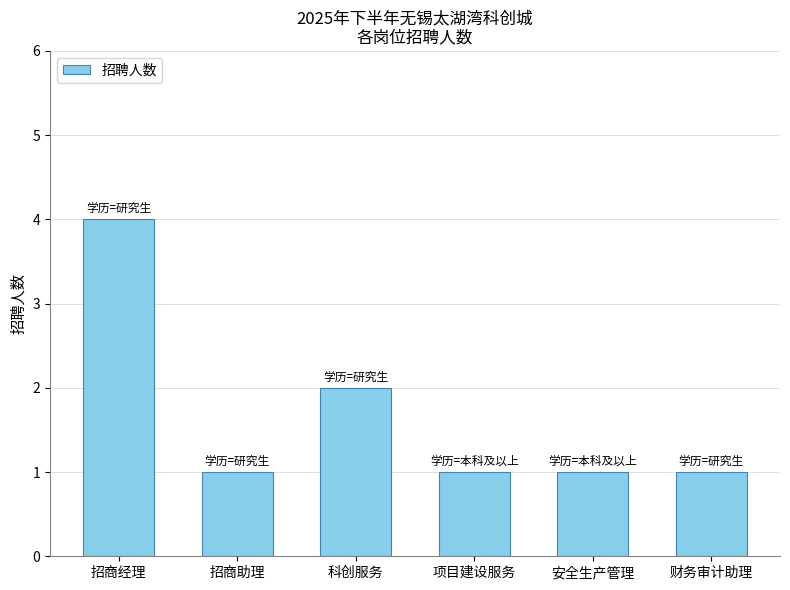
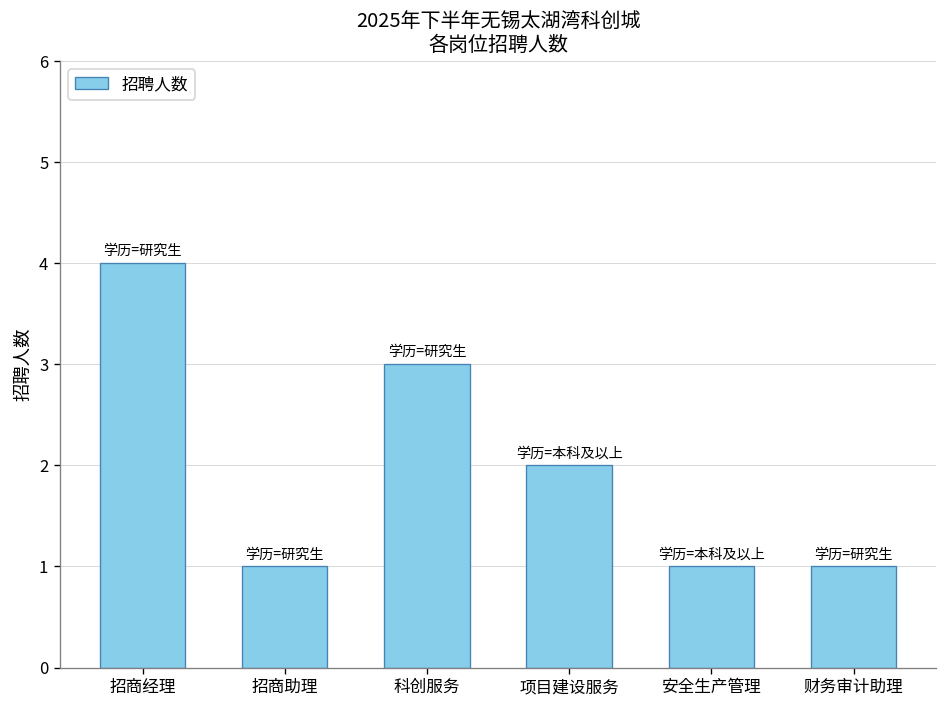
  {
    "招商经理": 4,
    "招商助理": 1,
-   "科创服务": 2,
-   "项目建设服务": 1,
+   "科创服务": 3,
+   "项目建设服务": 2,
    "安全生产管理": 1,
    "财务审计助理": 1
  }
